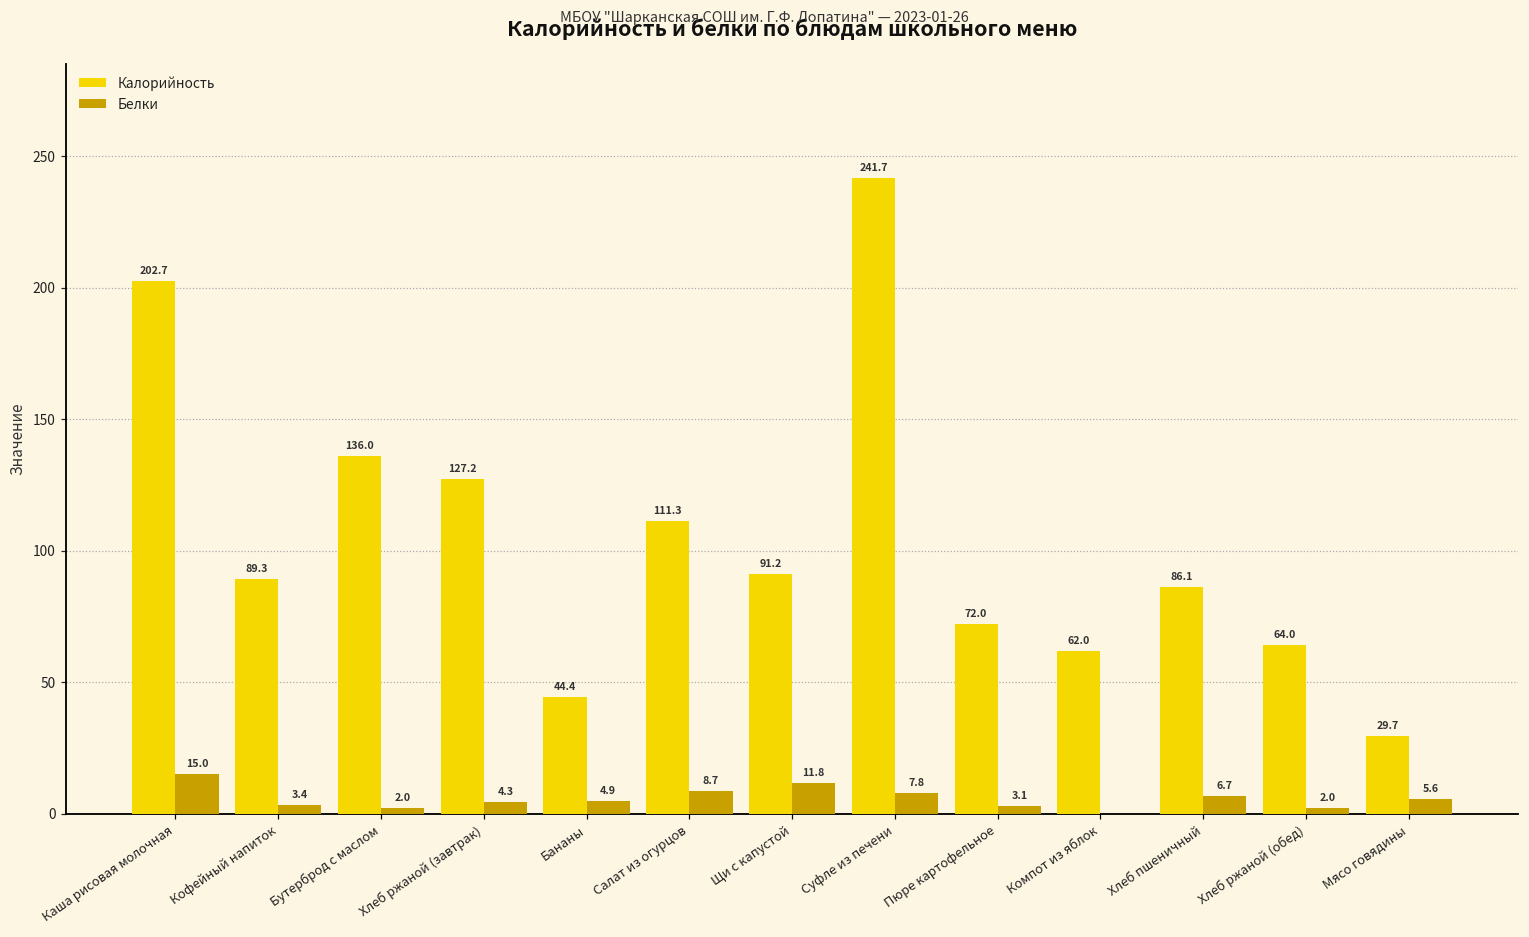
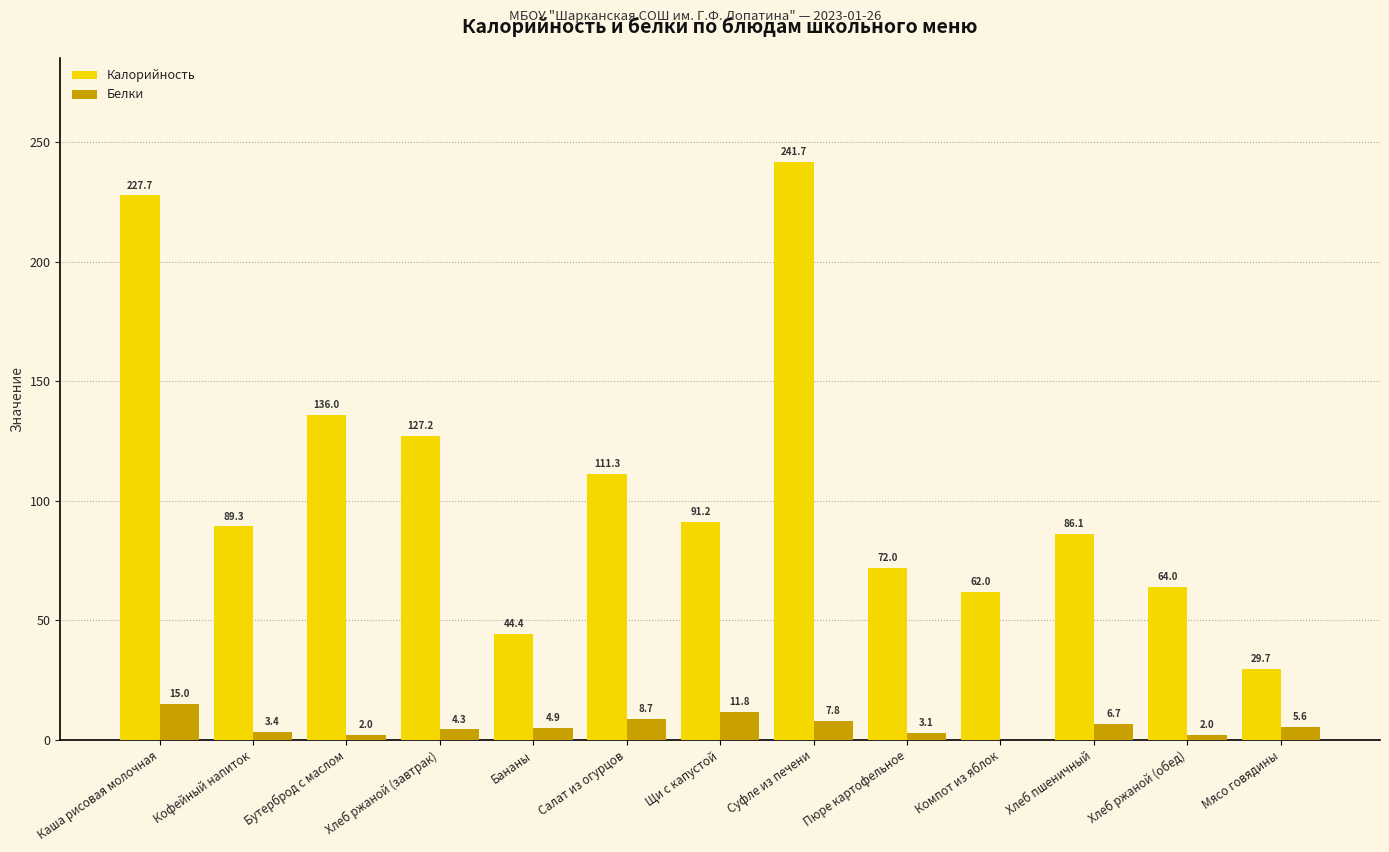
  {
    "Калорийность": {
-     "Каша рисовая молочная": 202.7,
+     "Каша рисовая молочная": 227.7,
      "Кофейный напиток": 89.3,
      "Бутерброд с маслом": 136.0,
      "Хлеб ржаной (завтрак)": 127.2,
      "Бананы": 44.4,
      "Салат из огурцов": 111.3,
      "Щи с капустой": 91.2,
      "Суфле из печени": 241.7,
      "Пюре картофельное": 72.0,
      "Компот из яблок": 62.0,
      "Хлеб пшеничный": 86.1,
      "Хлеб ржаной (обед)": 64.0,
      "Мясо говядины": 29.7
    },
    "Белки": {
      "Каша рисовая молочная": 15.0,
      "Кофейный напиток": 3.4,
      "Бутерброд с маслом": 2.0,
      "Хлеб ржаной (завтрак)": 4.3,
      "Бананы": 4.9,
      "Салат из огурцов": 8.7,
      "Щи с капустой": 11.8,
      "Суфле из печени": 7.8,
      "Пюре картофельное": 3.1,
      "Хлеб пшеничный": 6.7,
      "Хлеб ржаной (обед)": 2.0,
      "Мясо говядины": 5.6
    }
  }
